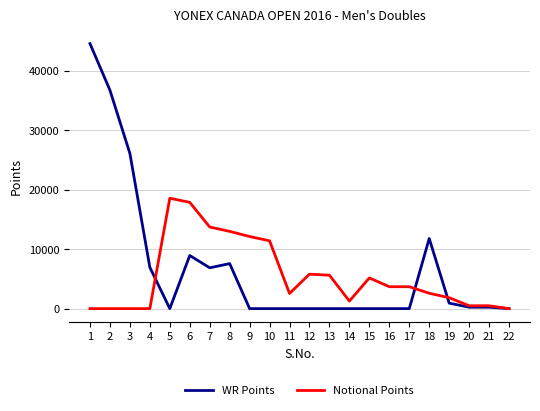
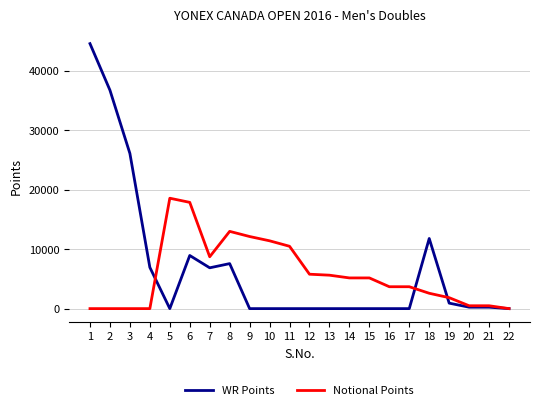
  {
    "WR Points": {
      "1": 45000,
      "2": 37000,
      "3": 26000,
      "4": 7000,
      "5": 0,
      "6": 9000,
      "7": 7000,
      "8": 8000,
      "9": 0,
      "10": 0,
      "11": 0,
      "12": 0,
      "13": 0,
      "14": 0,
      "15": 0,
      "16": 0,
      "17": 0,
      "18": 12000,
      "19": 1000
    },
    "Notional Points": {
      "1": 0,
      "2": 0,
      "3": 0,
      "4": 0,
      "5": 19000,
      "6": 18000,
-     "7": 14000,
+     "7": 9000,
      "8": 13000,
      "9": 12000,
      "10": 11000,
-     "11": 3000,
+     "11": 10000,
      "12": 6000,
      "13": 6000,
-     "14": 1000,
+     "14": 5000,
      "15": 5000,
      "16": 4000,
      "17": 4000,
      "18": 3000,
      "19": 2000
    }
  }
